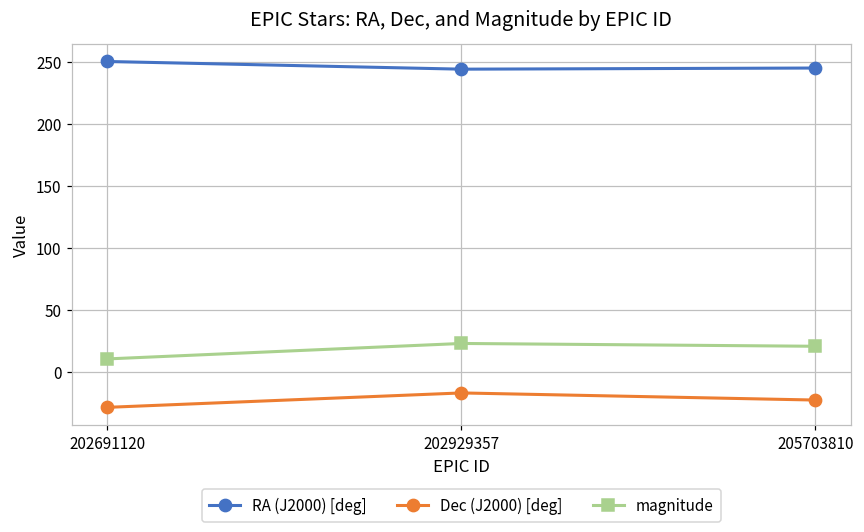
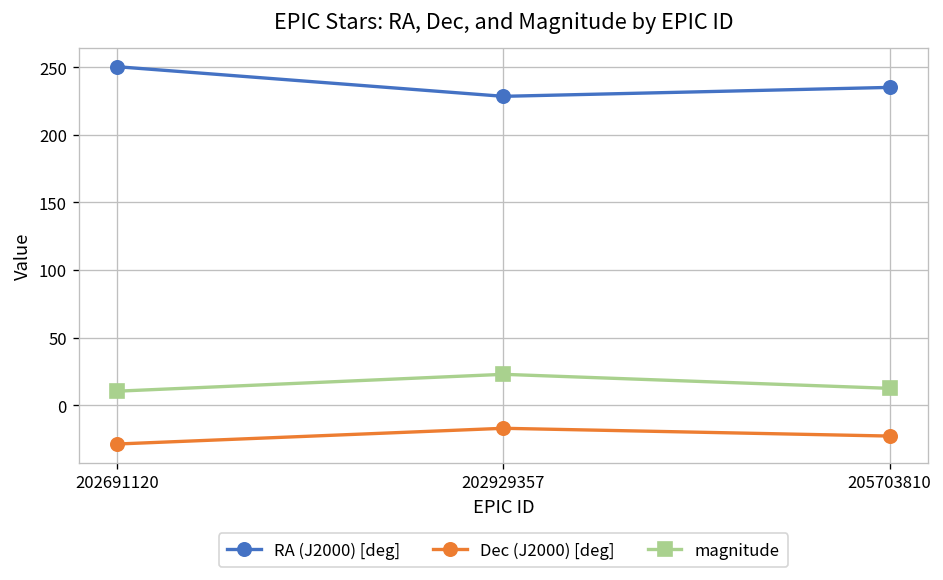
  {
    "RA (J2000) [deg]": {
      "202691120": 250,
-     "202929357": 244,
-     "205703810": 245
+     "202929357": 228,
+     "205703810": 235
    },
    "Dec (J2000) [deg]": {
      "202691120": -29,
      "202929357": -17,
      "205703810": -23
    },
    "magnitude": {
      "202691120": 10,
      "202929357": 23,
-     "205703810": 21
+     "205703810": 12
    }
  }
